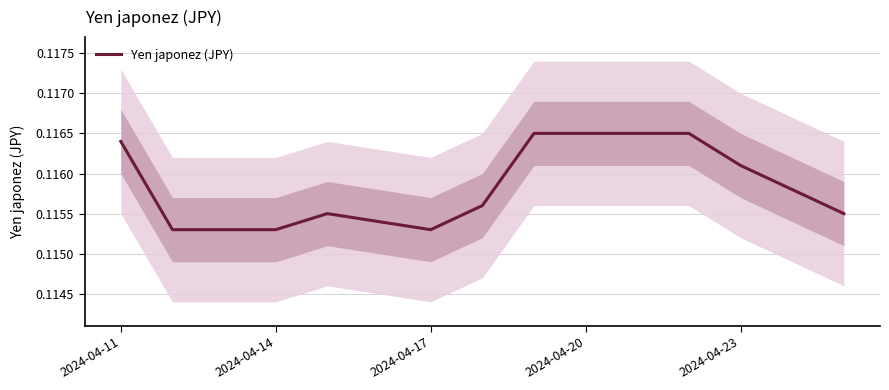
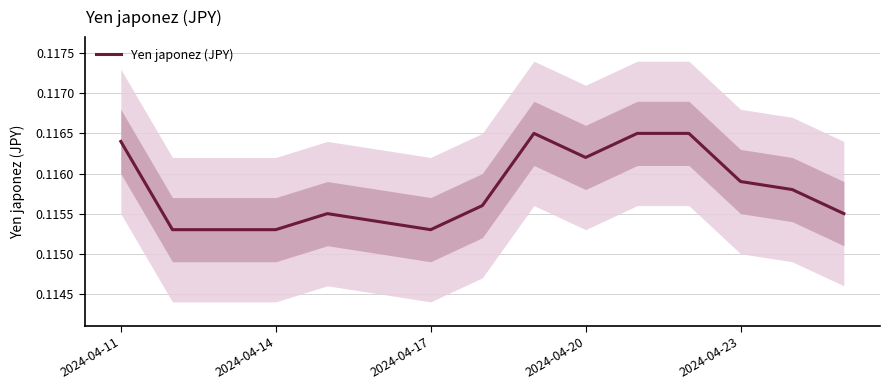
  {
    "Yen japonez (JPY)": {
      "2024-04-11": 0.1164,
      "2024-04-14": 0.1153,
      "2024-04-17": 0.1153,
-     "2024-04-20": 0.1165,
-     "2024-04-23": 0.1161
+     "2024-04-20": 0.1162,
+     "2024-04-23": 0.1159
    }
  }
